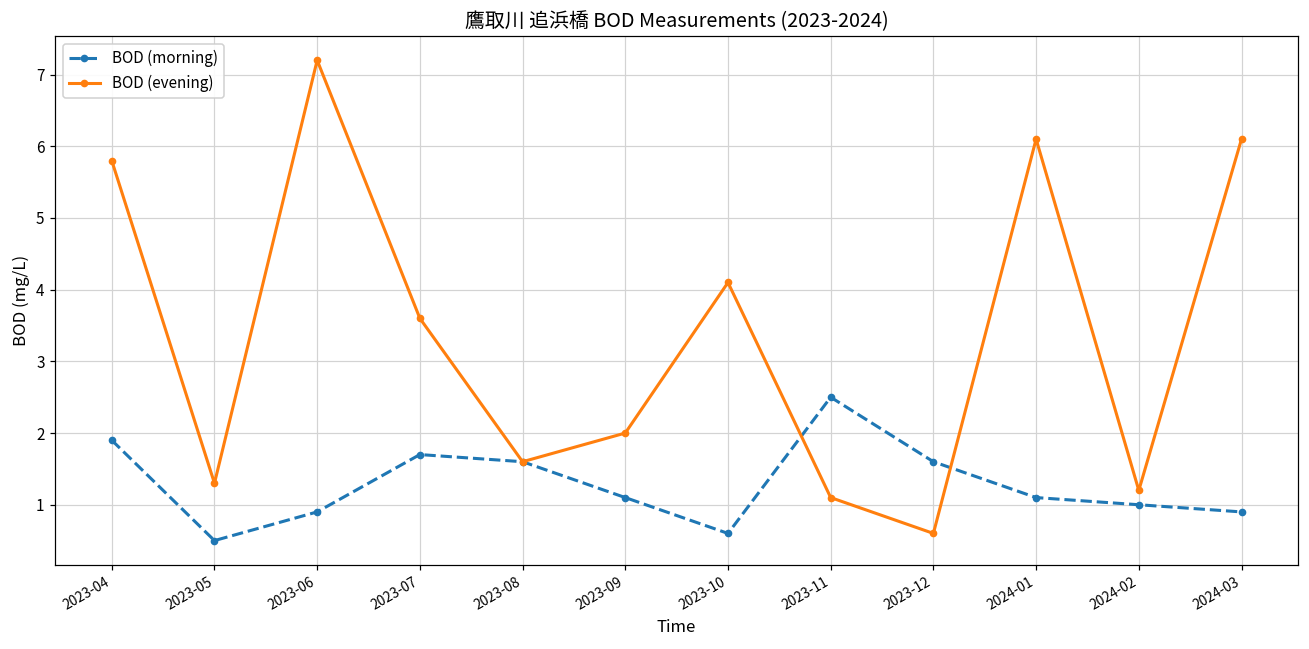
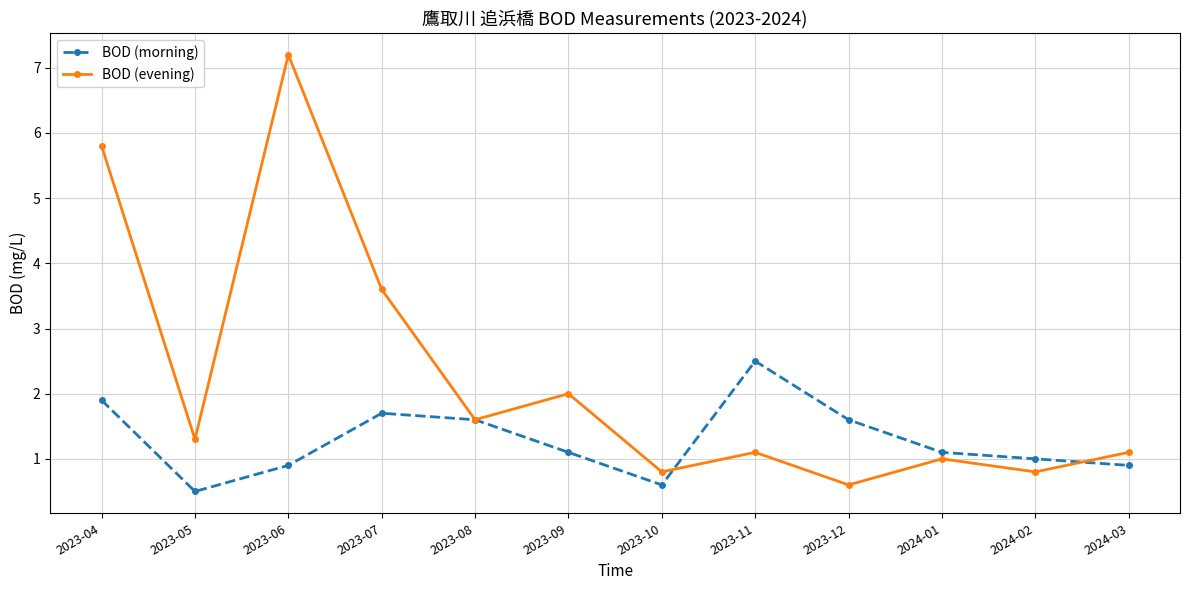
  {
    "BOD (morning)": {
      "2023-04": 1.9,
      "2023-05": 0.5,
      "2023-06": 0.9,
      "2023-07": 1.7,
      "2023-09": 1.1,
      "2023-10": 0.6,
      "2023-11": 2.5,
      "2023-12": 1.6,
      "2024-01": 1.1,
      "2024-02": 1.0,
      "2024-03": 0.9
    },
    "BOD (evening)": {
      "2023-04": 5.8,
      "2023-05": 1.3,
      "2023-06": 7.2,
      "2023-07": 3.6,
      "2023-09": 2.0,
-     "2023-10": 4.1,
+     "2023-10": 0.8,
      "2023-11": 1.1,
      "2023-12": 0.6,
-     "2024-01": 6.1,
-     "2024-02": 1.2,
-     "2024-03": 6.1
+     "2024-01": 1.0,
+     "2024-02": 0.8,
+     "2024-03": 1.1
    }
  }
